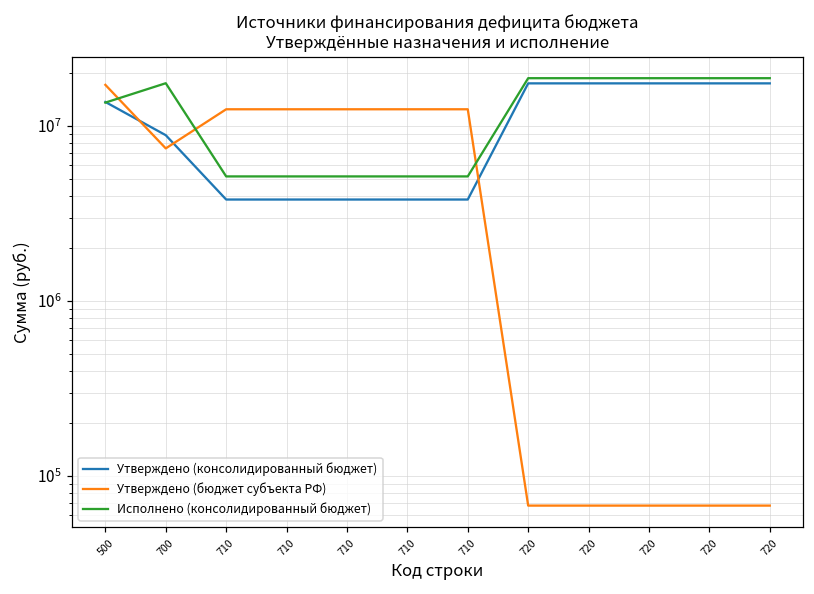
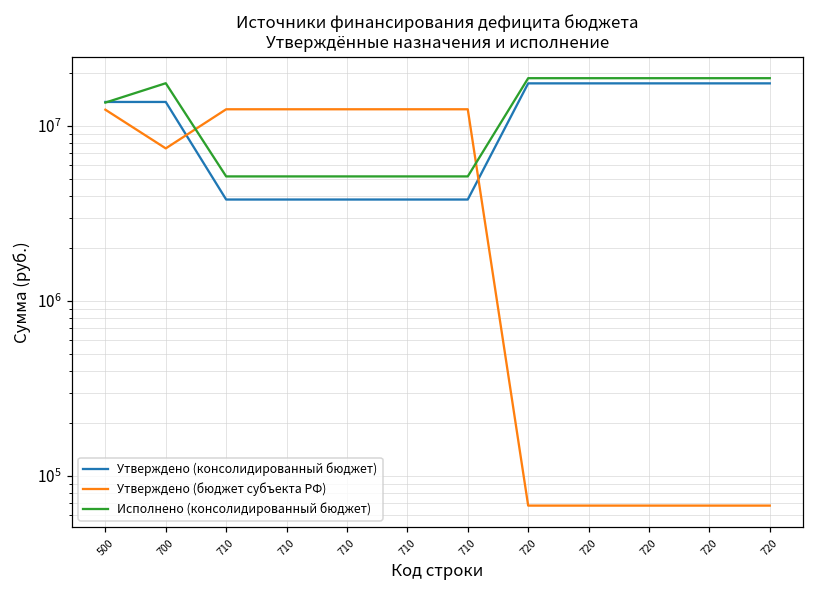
  {
    "Утверждено (консолидированный бюджет)": {
-     "700": 9000000
+     "700": 14000000
    },
    "Утверждено (бюджет субъекта РФ)": {
-     "500": 17000000,
+     "500": 12000000,
      "700": 7000000
    },
    "Исполнено (консолидированный бюджет)": {
      "700": 18000000
    }
  }
